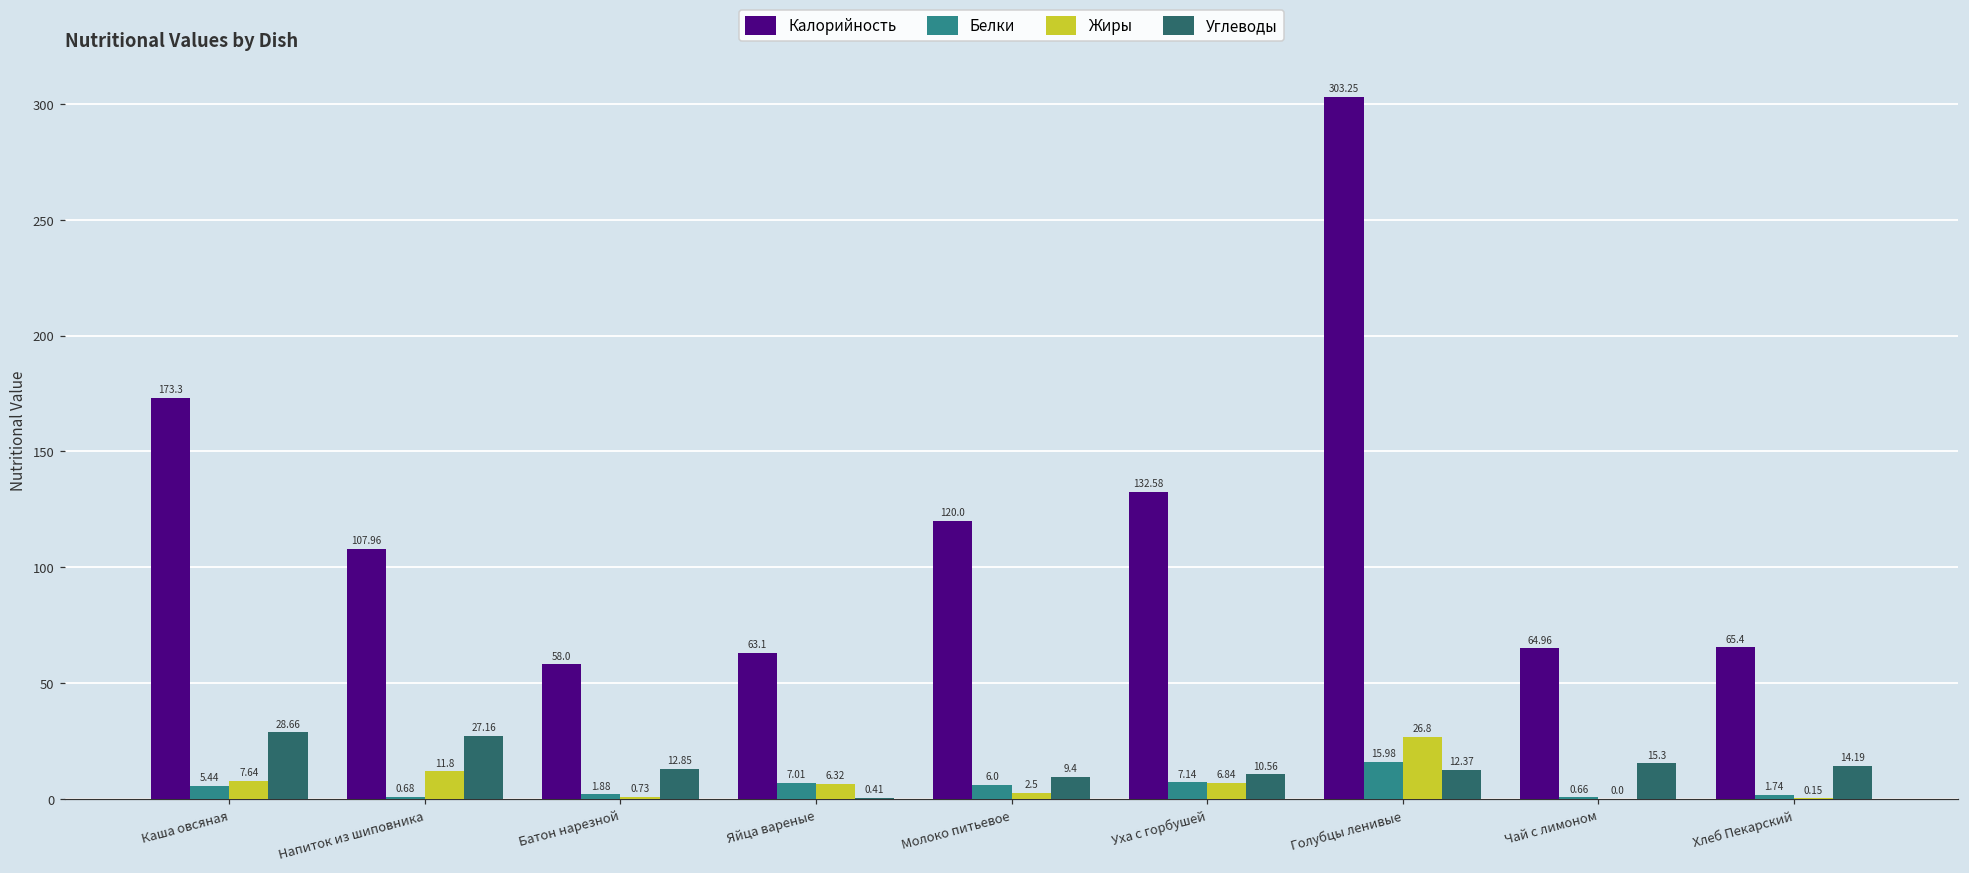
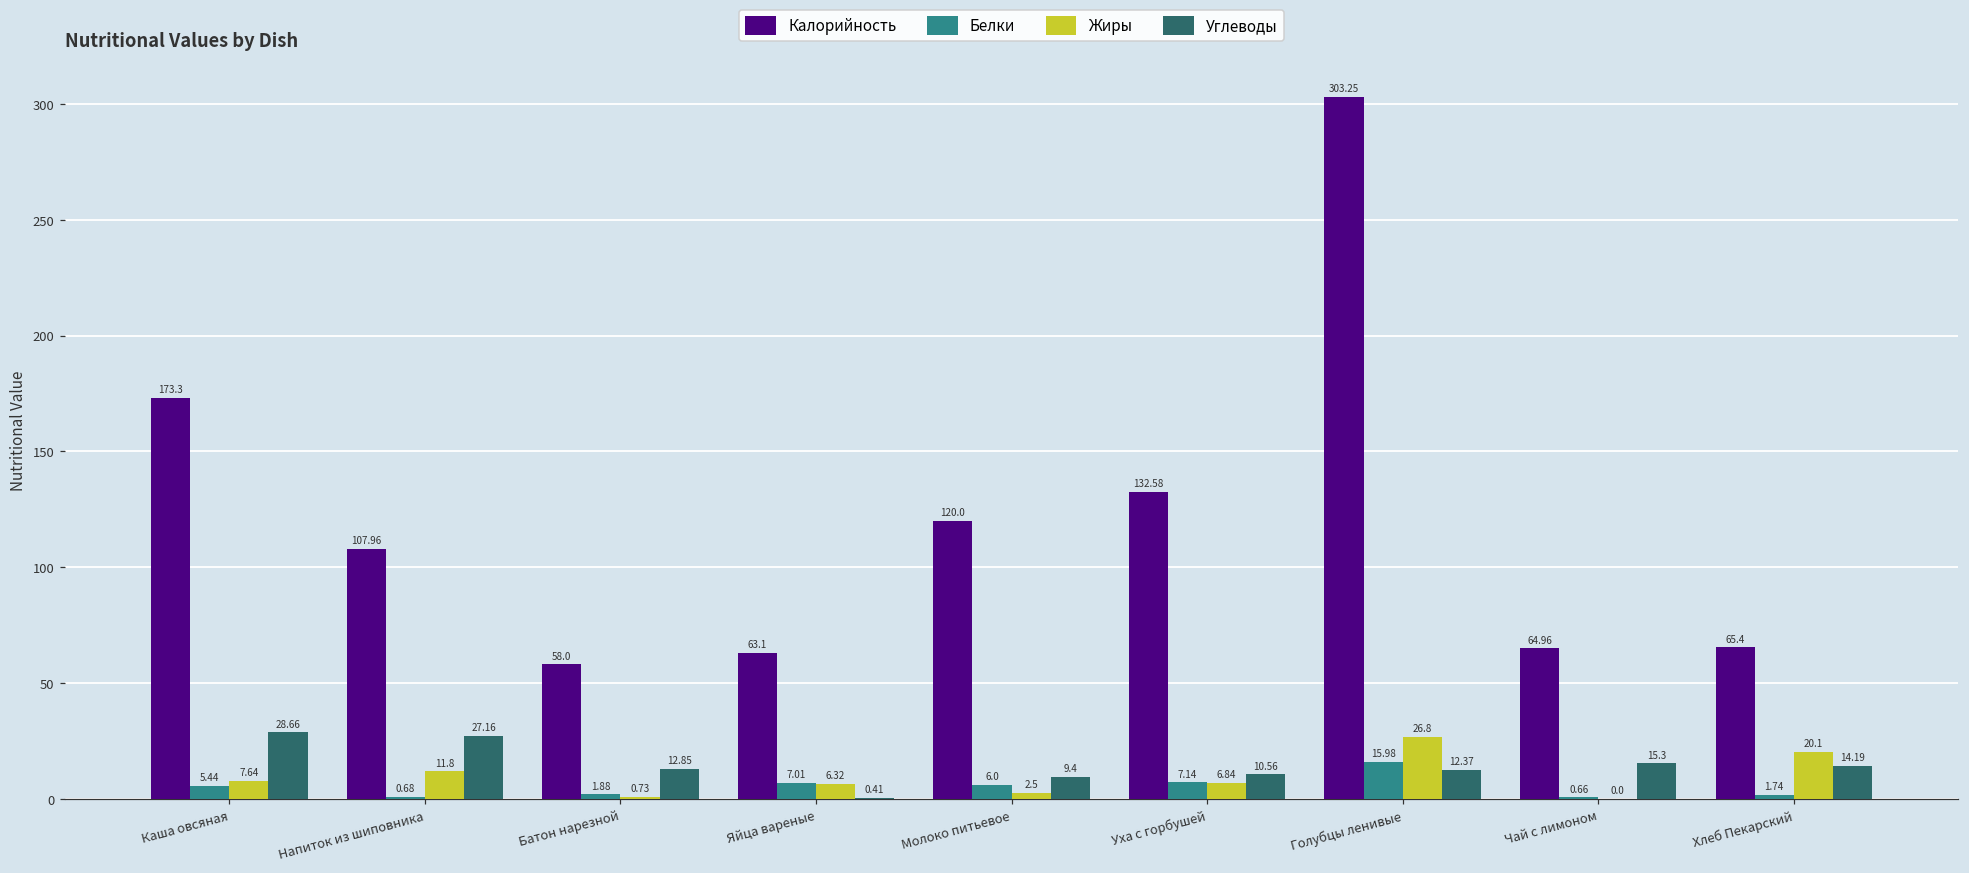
  {
    "Калорийность": {
      "Каша овсяная": 173.3,
      "Напиток из шиповника": 107.96,
      "Батон нарезной": 58.0,
      "Яйца вареные": 63.1,
      "Молоко питьевое": 120.0,
      "Уха с горбушей": 132.58,
      "Голубцы ленивые": 303.25,
      "Чай с лимоном": 64.96,
      "Хлеб Пекарский": 65.4
    },
    "Жиры": {
      "Каша овсяная": 7.64,
      "Напиток из шиповника": 11.8,
      "Батон нарезной": 0.73,
      "Яйца вареные": 6.32,
      "Молоко питьевое": 2.5,
      "Уха с горбушей": 6.84,
      "Голубцы ленивые": 26.8,
      "Чай с лимоном": 0.0,
-     "Хлеб Пекарский": 0.15
+     "Хлеб Пекарский": 20.1
    }
  }
